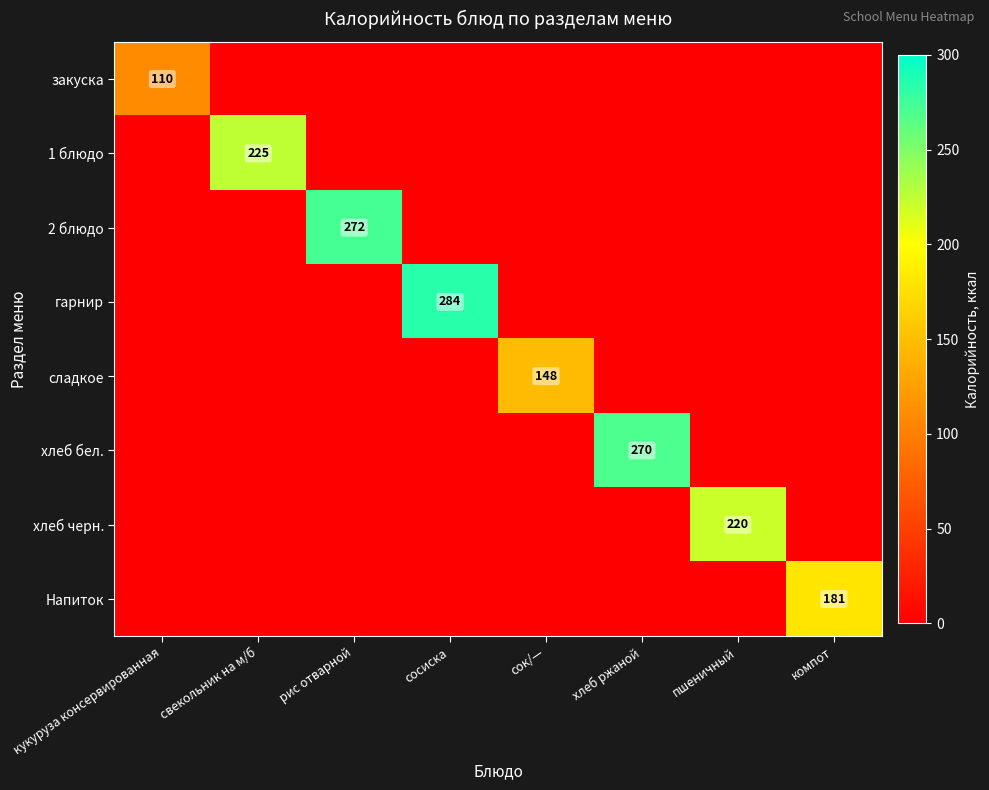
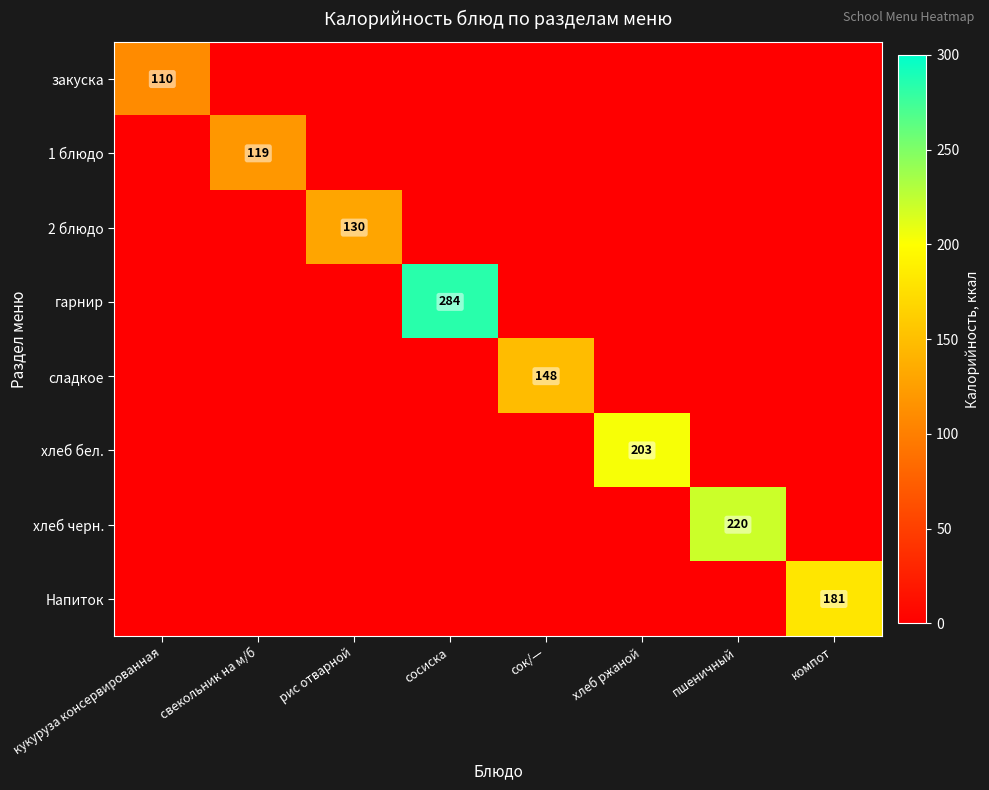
  {
    "1 блюдо": {
-     "свекольник на м/б": 225
+     "свекольник на м/б": 119
    },
    "2 блюдо": {
-     "рис отварной": 272
+     "рис отварной": 130
    },
    "хлеб бел.": {
-     "хлеб ржаной": 270
+     "хлеб ржаной": 203
    }
  }
